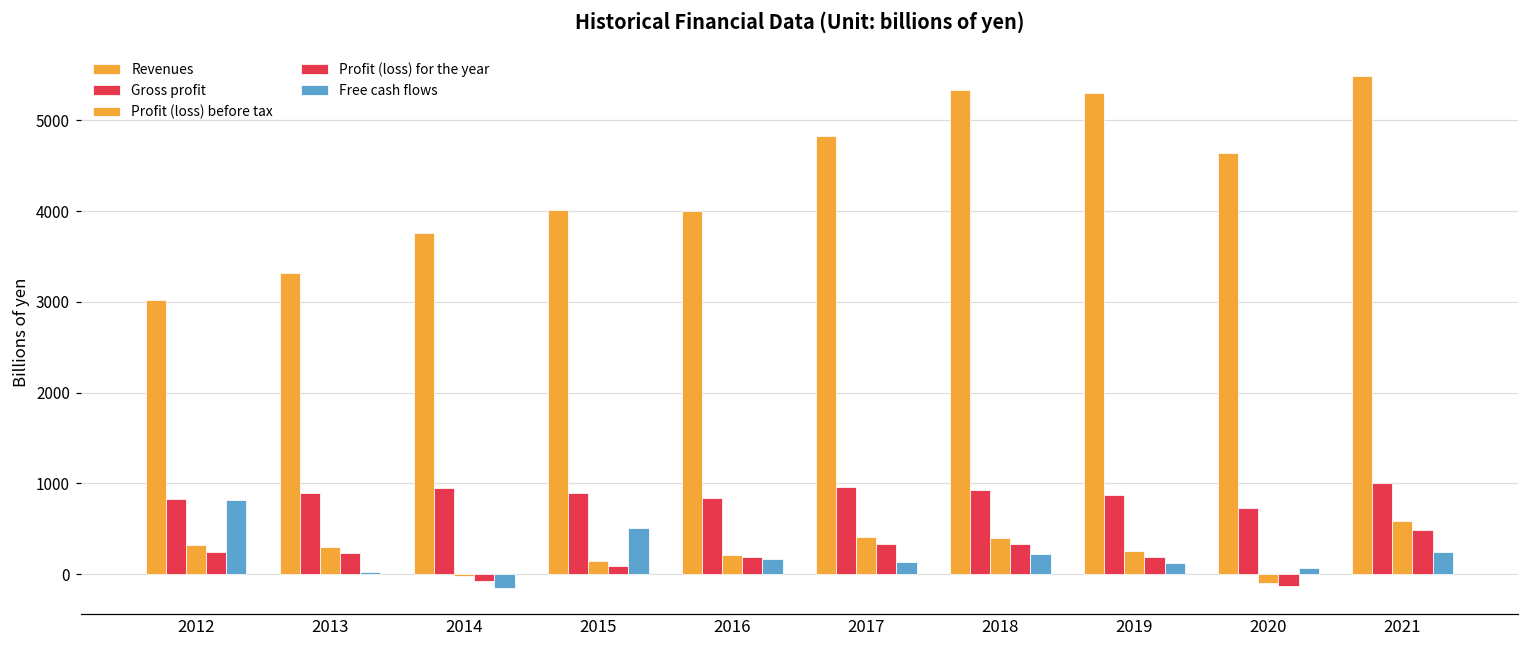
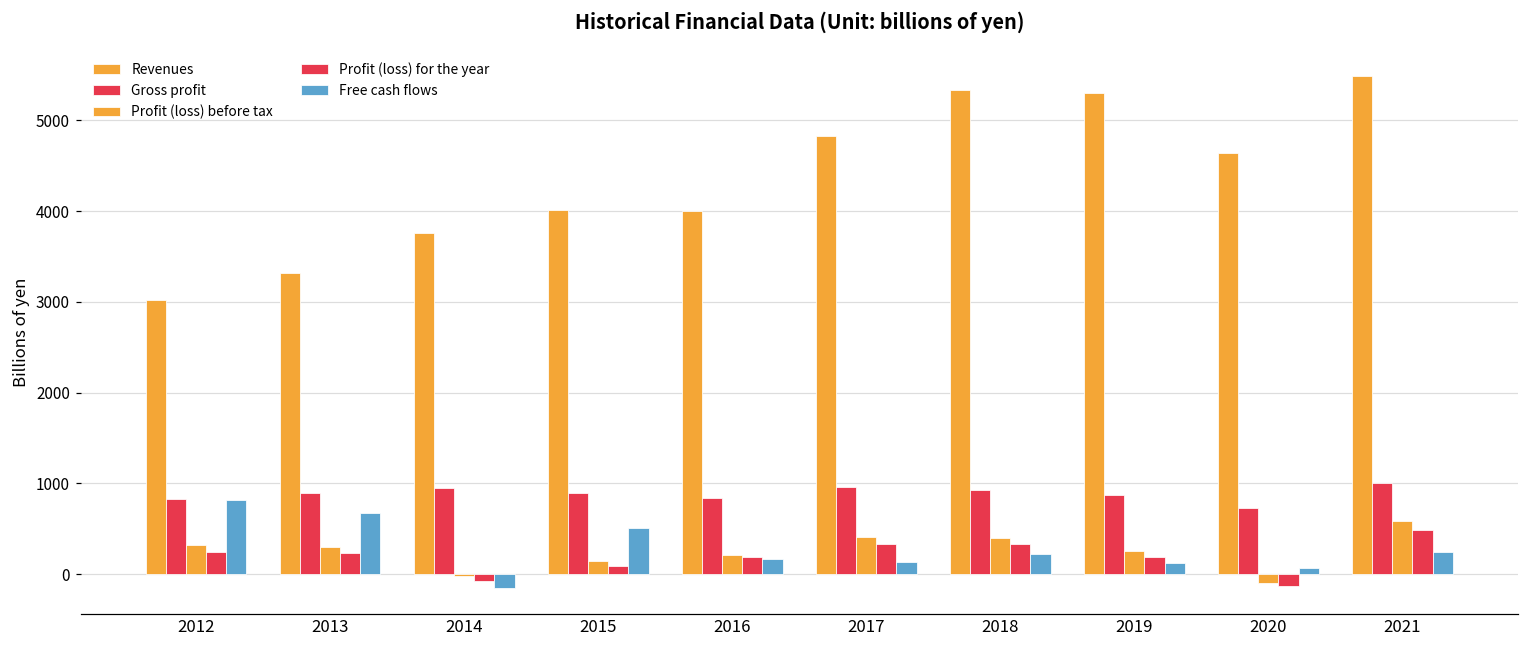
  {
    "Free cash flows": {
      "2012": 800,
-     "2013": 0,
+     "2013": 700,
      "2014": -200,
      "2015": 500,
      "2016": 200,
      "2017": 100,
      "2018": 200,
      "2019": 100,
      "2020": 100,
      "2021": 200
    }
  }
